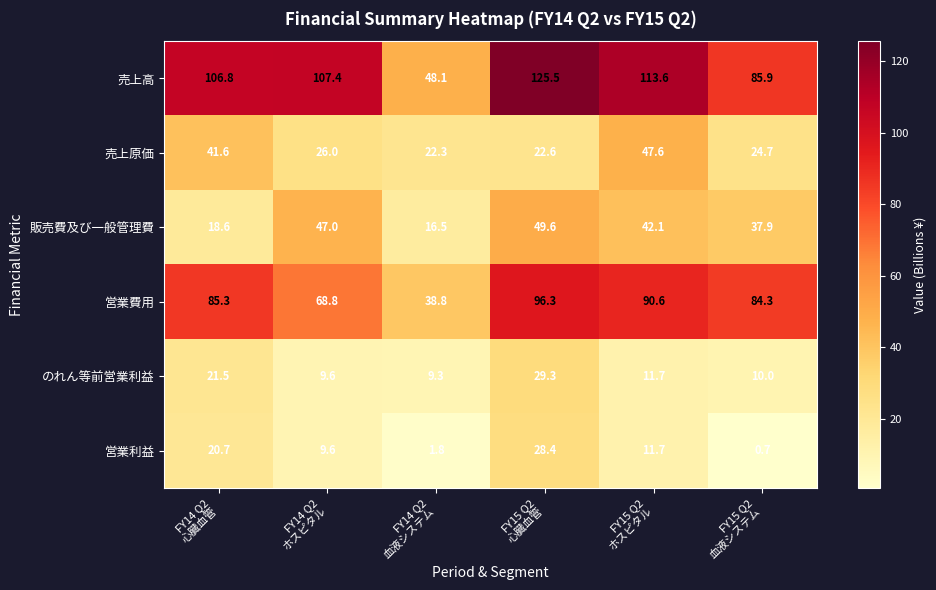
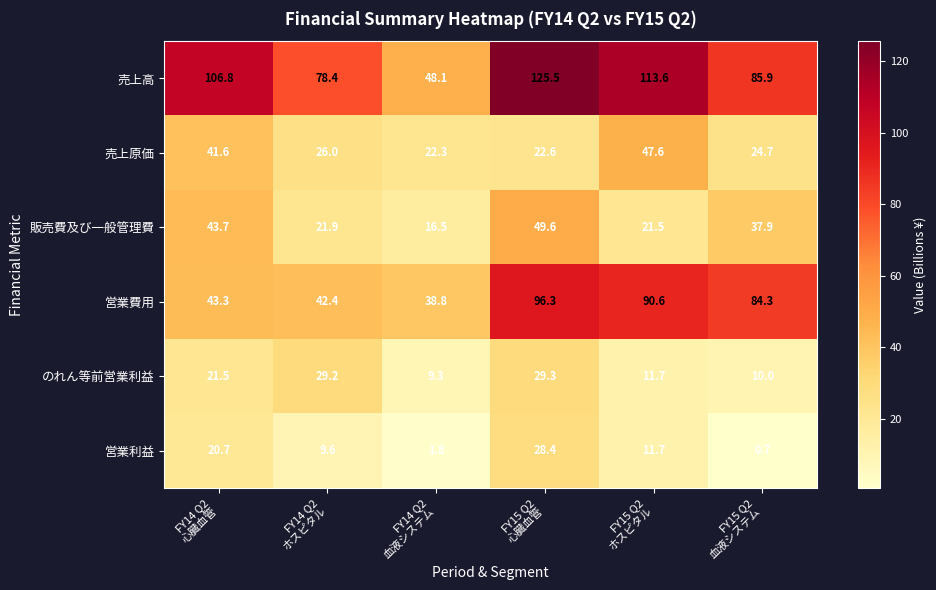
  {
    "売上高": {
      "FY14 Q2 心臓血管": 106.8,
-     "FY14 Q2 ホスピタル": 107.4,
+     "FY14 Q2 ホスピタル": 78.4,
      "FY14 Q2 血液システム": 48.1,
      "FY15 Q2 心臓血管": 125.5,
      "FY15 Q2 ホスピタル": 113.6,
      "FY15 Q2 血液システム": 85.9
    },
    "売上原価": {
      "FY14 Q2 心臓血管": 41.6,
      "FY14 Q2 ホスピタル": 26.0,
      "FY14 Q2 血液システム": 22.3,
      "FY15 Q2 心臓血管": 22.6,
      "FY15 Q2 ホスピタル": 47.6,
      "FY15 Q2 血液システム": 24.7
    },
    "販売費及び一般管理費": {
-     "FY14 Q2 心臓血管": 18.6,
-     "FY14 Q2 ホスピタル": 47.0,
+     "FY14 Q2 心臓血管": 43.7,
+     "FY14 Q2 ホスピタル": 21.9,
      "FY14 Q2 血液システム": 16.5,
      "FY15 Q2 心臓血管": 49.6,
-     "FY15 Q2 ホスピタル": 42.1,
+     "FY15 Q2 ホスピタル": 21.5,
      "FY15 Q2 血液システム": 37.9
    },
    "営業費用": {
-     "FY14 Q2 心臓血管": 85.3,
-     "FY14 Q2 ホスピタル": 68.8,
+     "FY14 Q2 心臓血管": 43.3,
+     "FY14 Q2 ホスピタル": 42.4,
      "FY14 Q2 血液システム": 38.8,
      "FY15 Q2 心臓血管": 96.3,
      "FY15 Q2 ホスピタル": 90.6,
      "FY15 Q2 血液システム": 84.3
    },
    "のれん等前営業利益": {
      "FY14 Q2 心臓血管": 21.5,
-     "FY14 Q2 ホスピタル": 9.6,
+     "FY14 Q2 ホスピタル": 29.2,
      "FY14 Q2 血液システム": 9.3,
      "FY15 Q2 心臓血管": 29.3,
      "FY15 Q2 ホスピタル": 11.7,
      "FY15 Q2 血液システム": 10.0
    },
    "営業利益": {
      "FY14 Q2 心臓血管": 20.7,
      "FY14 Q2 ホスピタル": 9.6,
      "FY14 Q2 血液システム": 1.8,
      "FY15 Q2 心臓血管": 28.4,
      "FY15 Q2 ホスピタル": 11.7,
      "FY15 Q2 血液システム": 0.7
    }
  }
